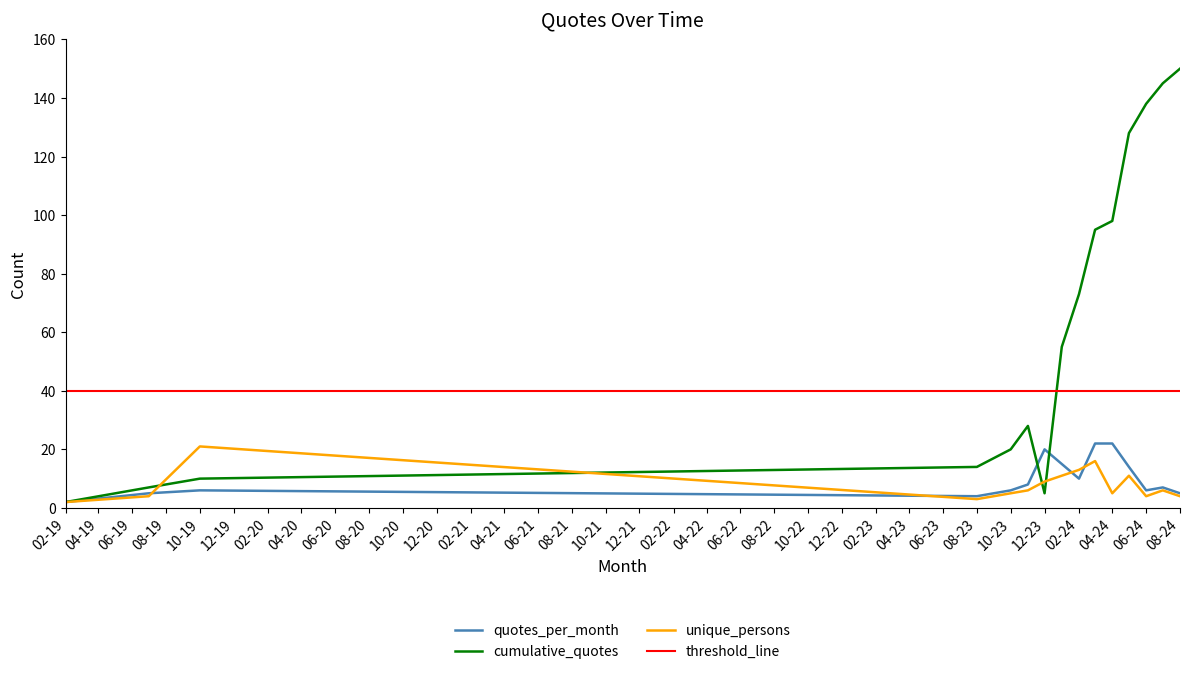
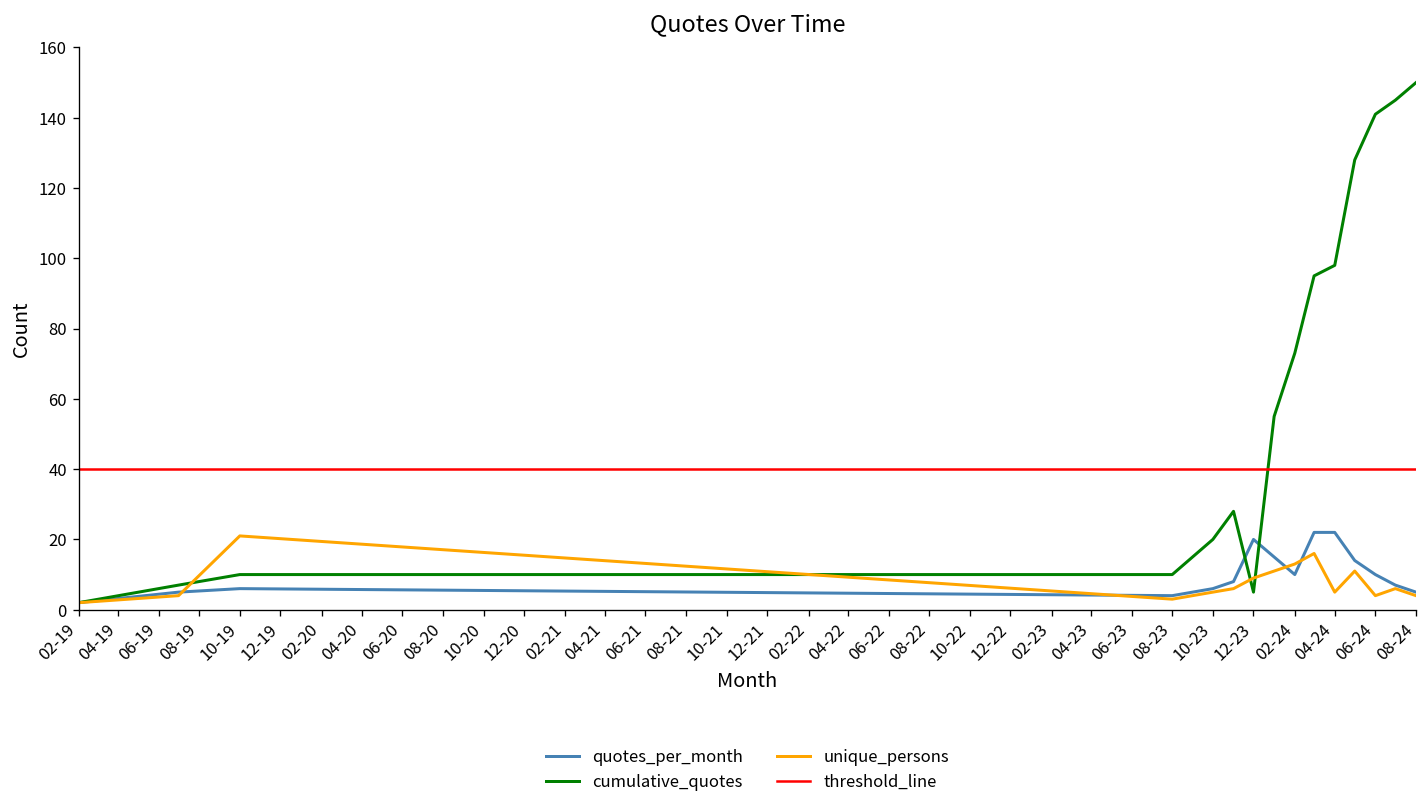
  {
    "quotes_per_month": {
      "10-19": 6,
      "08-23": 4,
      "10-23": 6,
      "12-23": 20,
      "02-24": 10,
      "04-24": 22,
-     "06-24": 6,
+     "06-24": 10,
      "08-24": 5
    },
    "cumulative_quotes": {
      "10-19": 10,
-     "08-23": 14,
+     "08-23": 10,
      "10-23": 20,
      "12-23": 5,
      "02-24": 73,
      "04-24": 98,
-     "06-24": 138,
+     "06-24": 141,
      "08-24": 150
    },
    "unique_persons": {
      "10-19": 21,
      "08-23": 3,
      "10-23": 5,
      "12-23": 9,
      "02-24": 13,
      "04-24": 5,
      "06-24": 4,
      "08-24": 4
    },
    "threshold_line": {
      "02-19": 40,
      "10-19": 40,
      "08-23": 40,
      "10-23": 40,
      "12-23": 40,
      "02-24": 40,
      "04-24": 40,
      "06-24": 40,
      "08-24": 40
    }
  }
